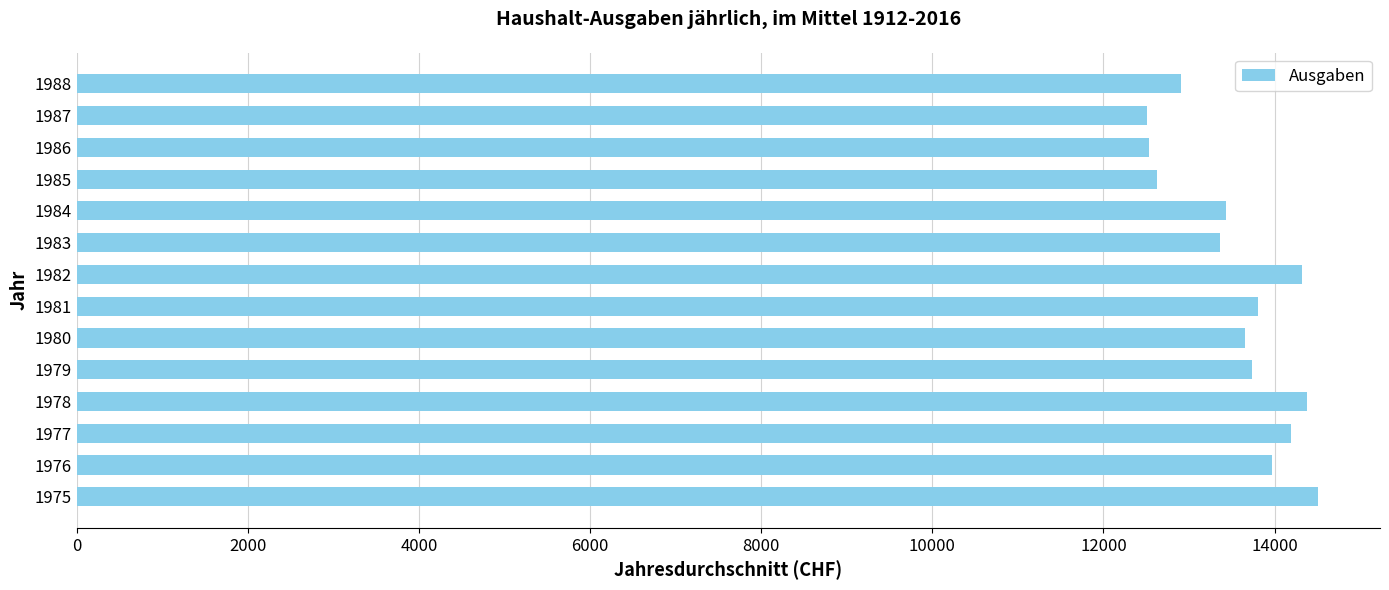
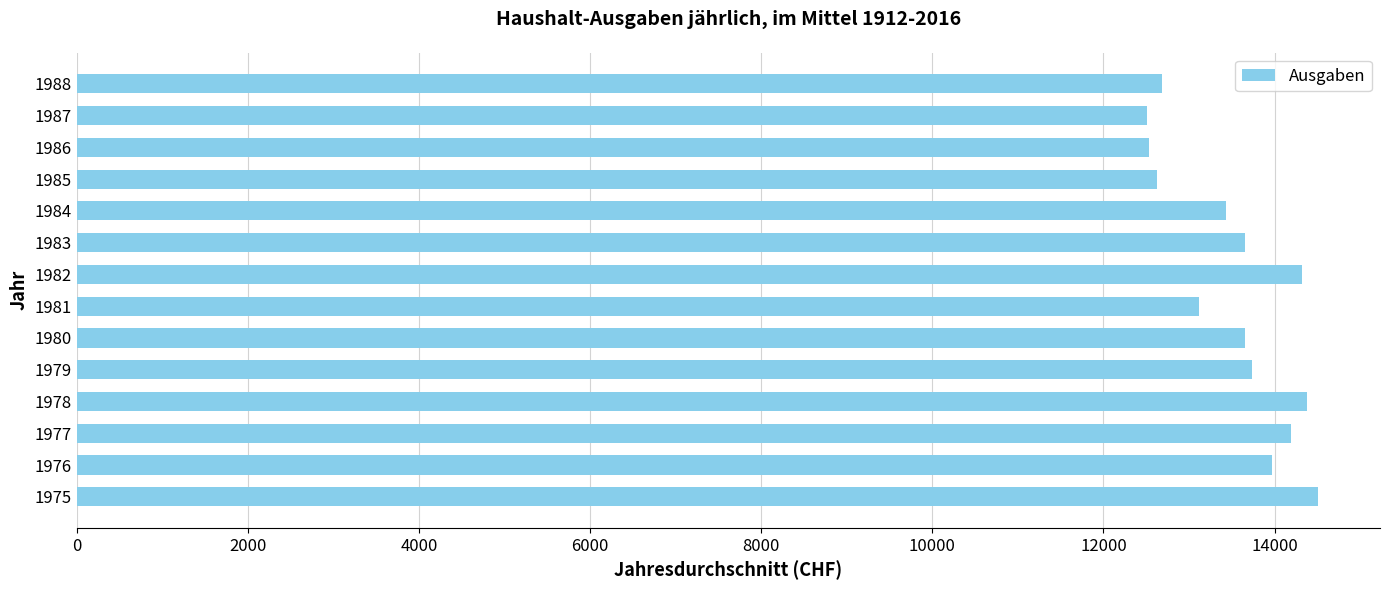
  {
-   "1988": 12900,
+   "1988": 12700,
    "1987": 12500,
    "1986": 12500,
    "1985": 12600,
    "1984": 13400,
-   "1983": 13400,
+   "1983": 13700,
    "1982": 14300,
-   "1981": 13800,
+   "1981": 13100,
    "1980": 13700,
    "1979": 13700,
    "1978": 14400,
    "1977": 14200,
    "1976": 14000,
    "1975": 14500
  }
